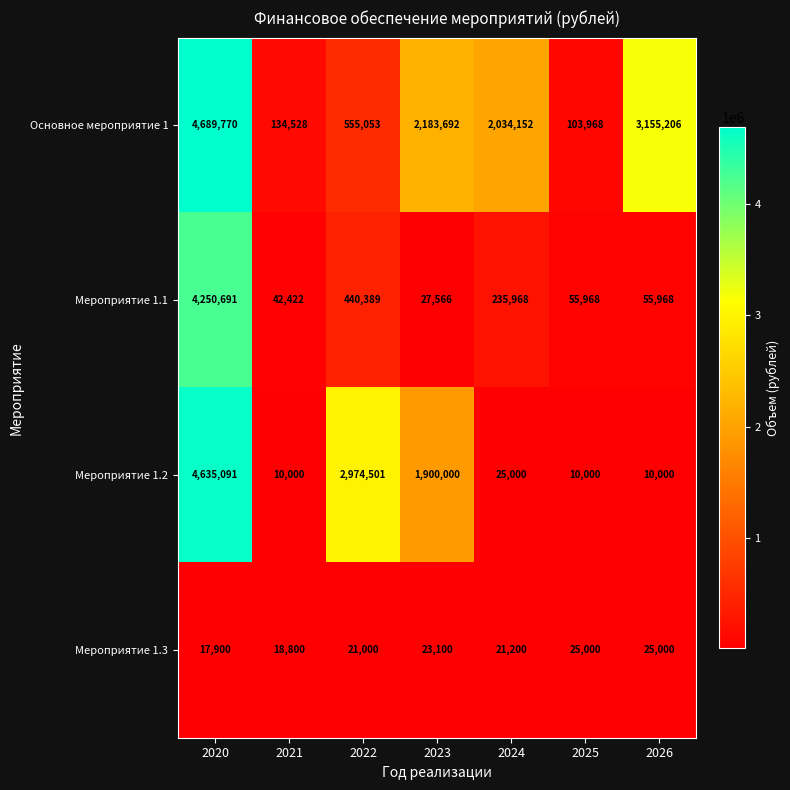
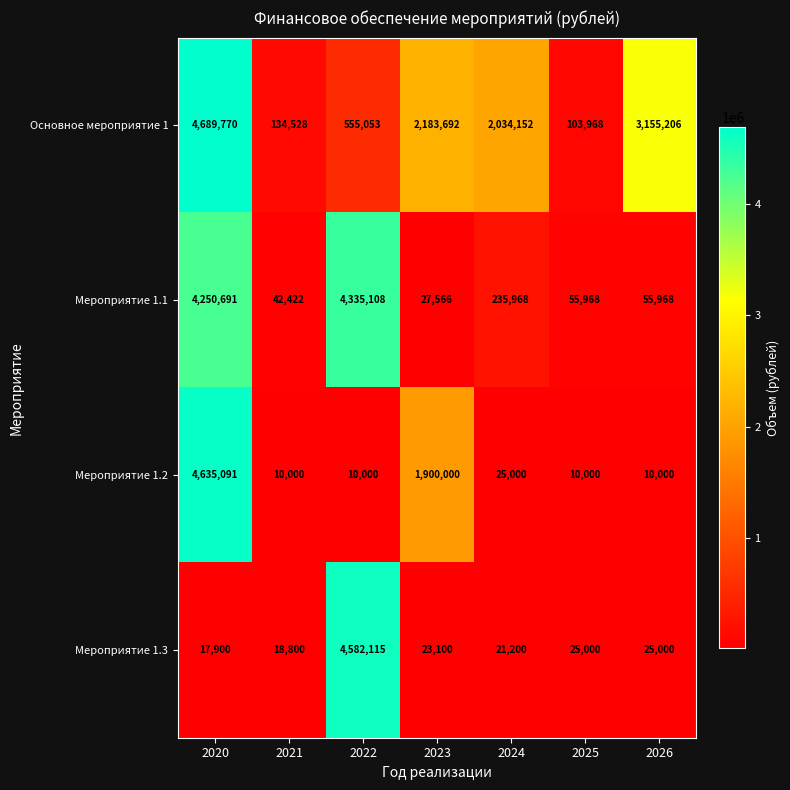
  {
    "Основное мероприятие 1": {
      "2020": "4,689,770",
      "2021": "134,528",
      "2022": "555,053",
      "2023": "2,183,692",
      "2024": "2,034,152",
      "2025": "103,968",
      "2026": "3,155,206"
    },
    "Мероприятие 1.1": {
      "2020": "4,250,691",
      "2021": "42,422",
-     "2022": "440,389",
+     "2022": "4,335,108",
      "2023": "27,566",
      "2024": "235,968",
      "2025": "55,968",
      "2026": "55,968"
    },
    "Мероприятие 1.2": {
      "2020": "4,635,091",
      "2021": "10,000",
-     "2022": "2,974,501",
+     "2022": "10,000",
      "2023": "1,900,000",
      "2024": "25,000",
      "2025": "10,000",
      "2026": "10,000"
    },
    "Мероприятие 1.3": {
      "2020": "17,900",
      "2021": "18,800",
-     "2022": "21,000",
+     "2022": "4,582,115",
      "2023": "23,100",
      "2024": "21,200",
      "2025": "25,000",
      "2026": "25,000"
    }
  }
